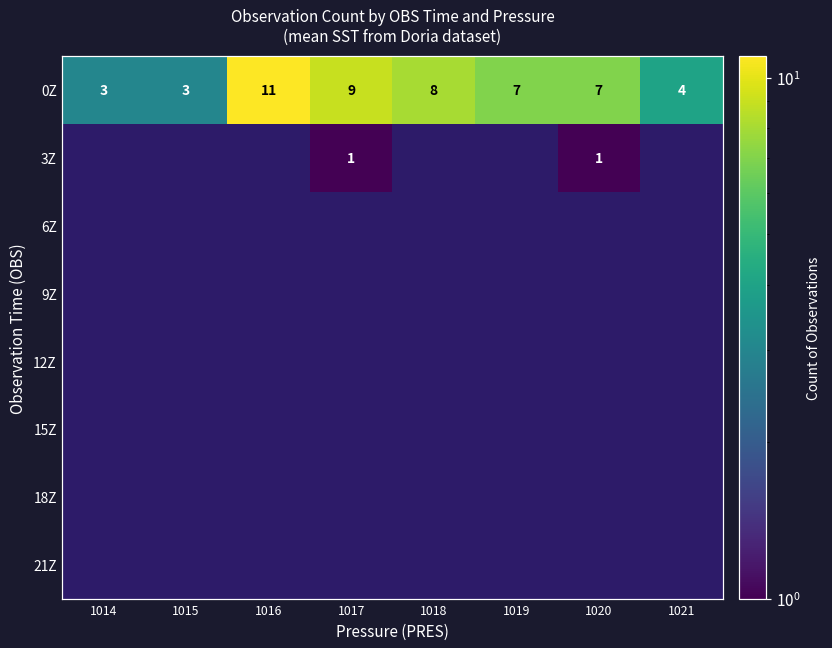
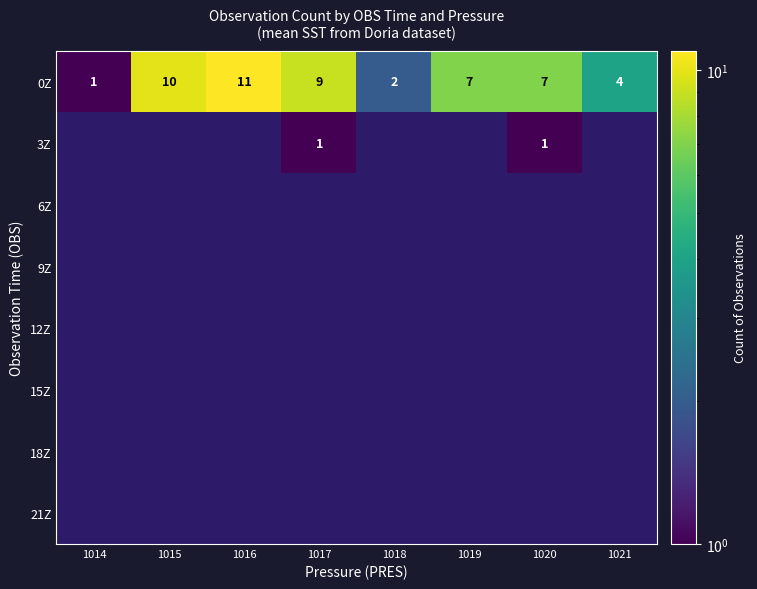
  {
    "0Z": {
-     "1014": 3,
-     "1015": 3,
+     "1014": 1,
+     "1015": 10,
      "1016": 11,
      "1017": 9,
-     "1018": 8,
+     "1018": 2,
      "1019": 7,
      "1020": 7,
      "1021": 4
    },
    "3Z": {
      "1017": 1,
      "1020": 1
    }
  }
